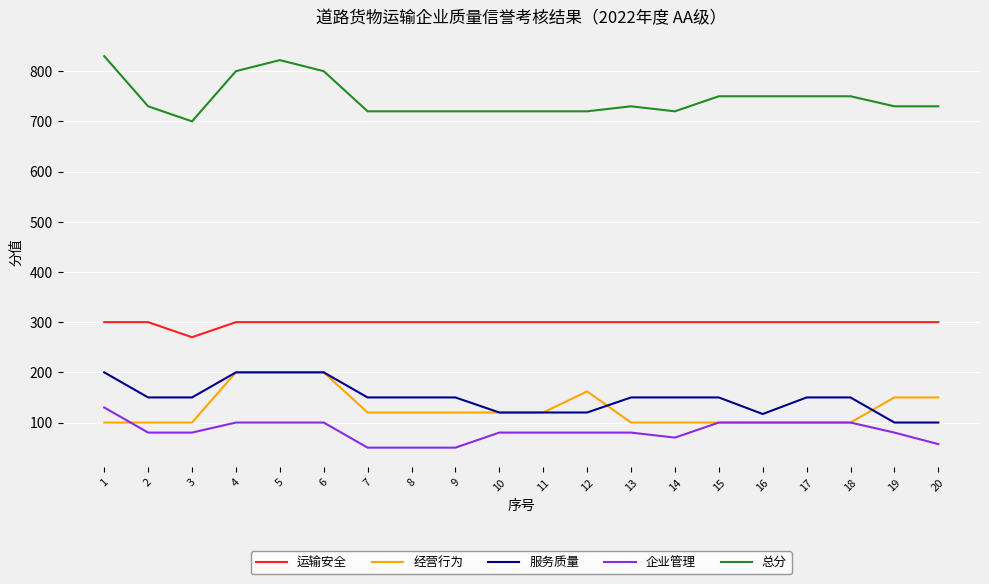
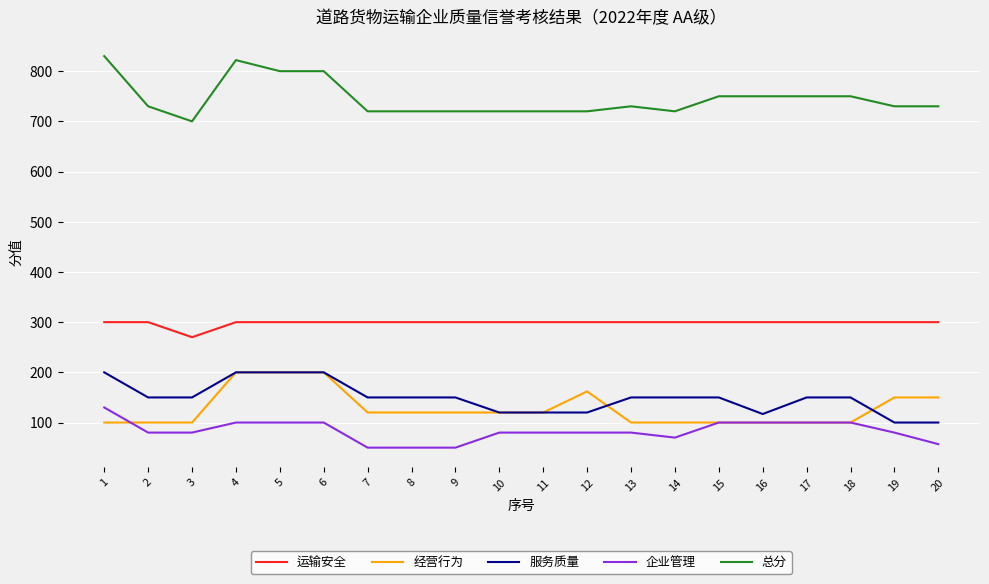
  {
    "运输安全": {
      "1": 300,
      "2": 300,
      "3": 270,
      "4": 300,
      "5": 300,
      "6": 300,
      "7": 300,
      "8": 300,
      "9": 300,
      "10": 300,
      "11": 300,
      "12": 300,
      "13": 300,
      "14": 300,
      "15": 300,
      "16": 300,
      "17": 300,
      "18": 300,
      "19": 300,
      "20": 300
    },
    "经营行为": {
      "1": 100,
      "2": 100,
      "3": 100,
      "7": 120,
      "8": 120,
      "9": 120,
      "12": 160,
      "13": 100,
      "14": 100,
      "19": 150,
      "20": 150
    },
    "服务质量": {
      "1": 200,
      "2": 150,
      "3": 150,
      "7": 150,
      "8": 150,
      "9": 150,
      "12": 120,
      "13": 150,
      "14": 150,
      "15": 150,
      "16": 120,
      "17": 150,
      "18": 150,
      "19": 100,
      "20": 100
    },
    "企业管理": {
      "1": 130,
      "2": 80,
      "3": 80,
      "4": 100,
      "5": 100,
      "6": 100,
      "7": 50,
      "8": 50,
      "9": 50,
      "10": 80,
      "11": 80,
      "12": 80,
      "13": 80,
      "14": 70,
      "19": 80,
      "20": 60
    },
    "总分": {
      "1": 830,
      "2": 730,
      "3": 700,
-     "4": 800,
-     "5": 820,
+     "4": 820,
+     "5": 800,
      "6": 800,
      "7": 720,
      "8": 720,
      "9": 720,
      "10": 720,
      "11": 720,
      "12": 720,
      "13": 730,
      "14": 720,
      "15": 750,
      "16": 750,
      "17": 750,
      "18": 750,
      "19": 730,
      "20": 730
    }
  }
